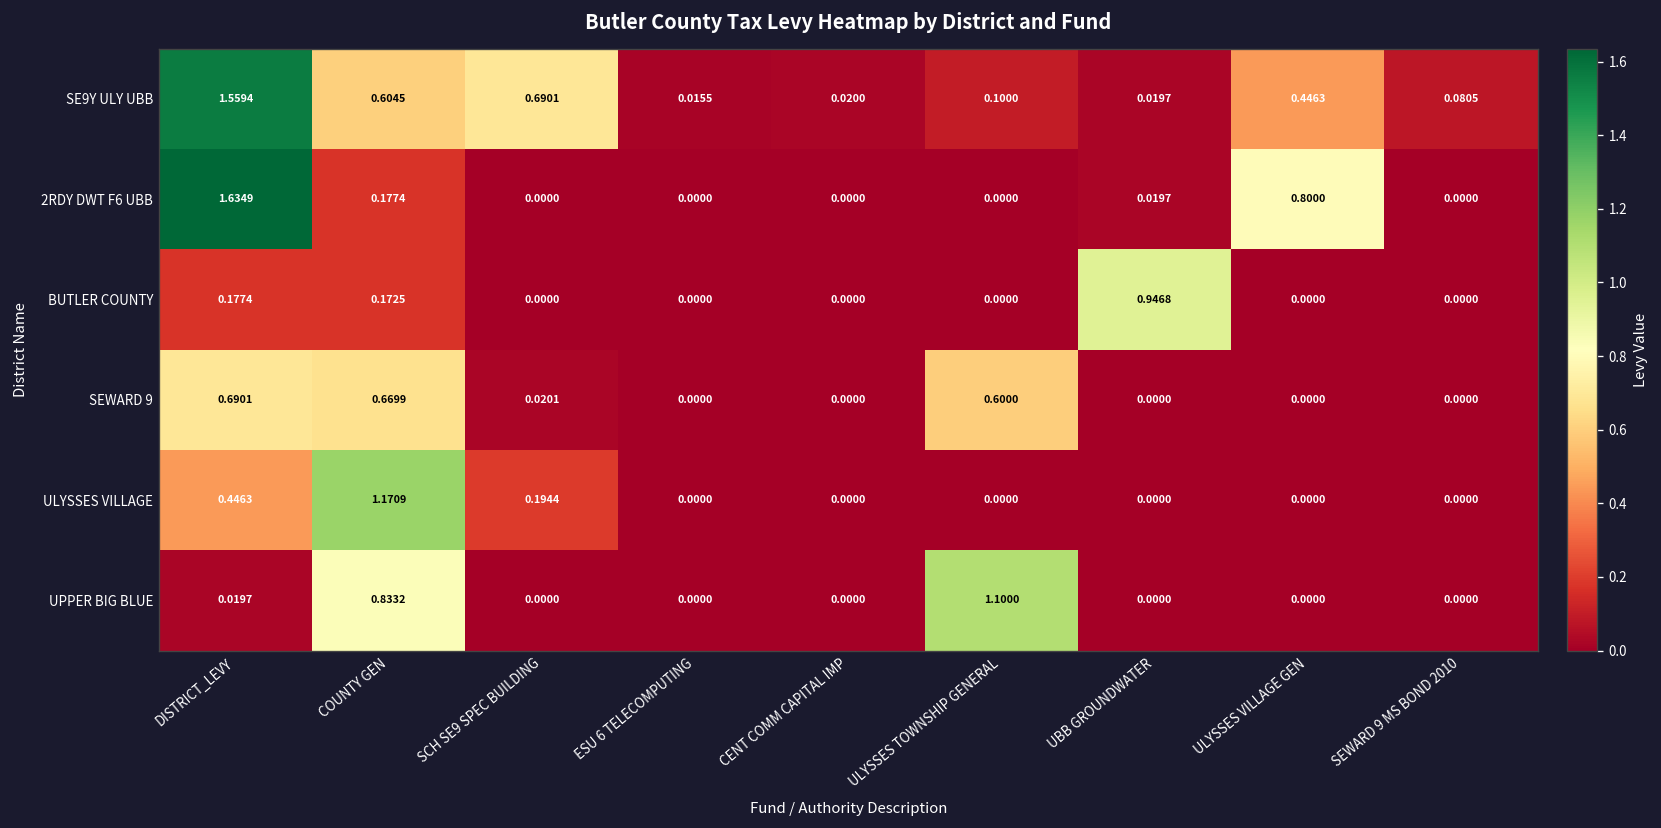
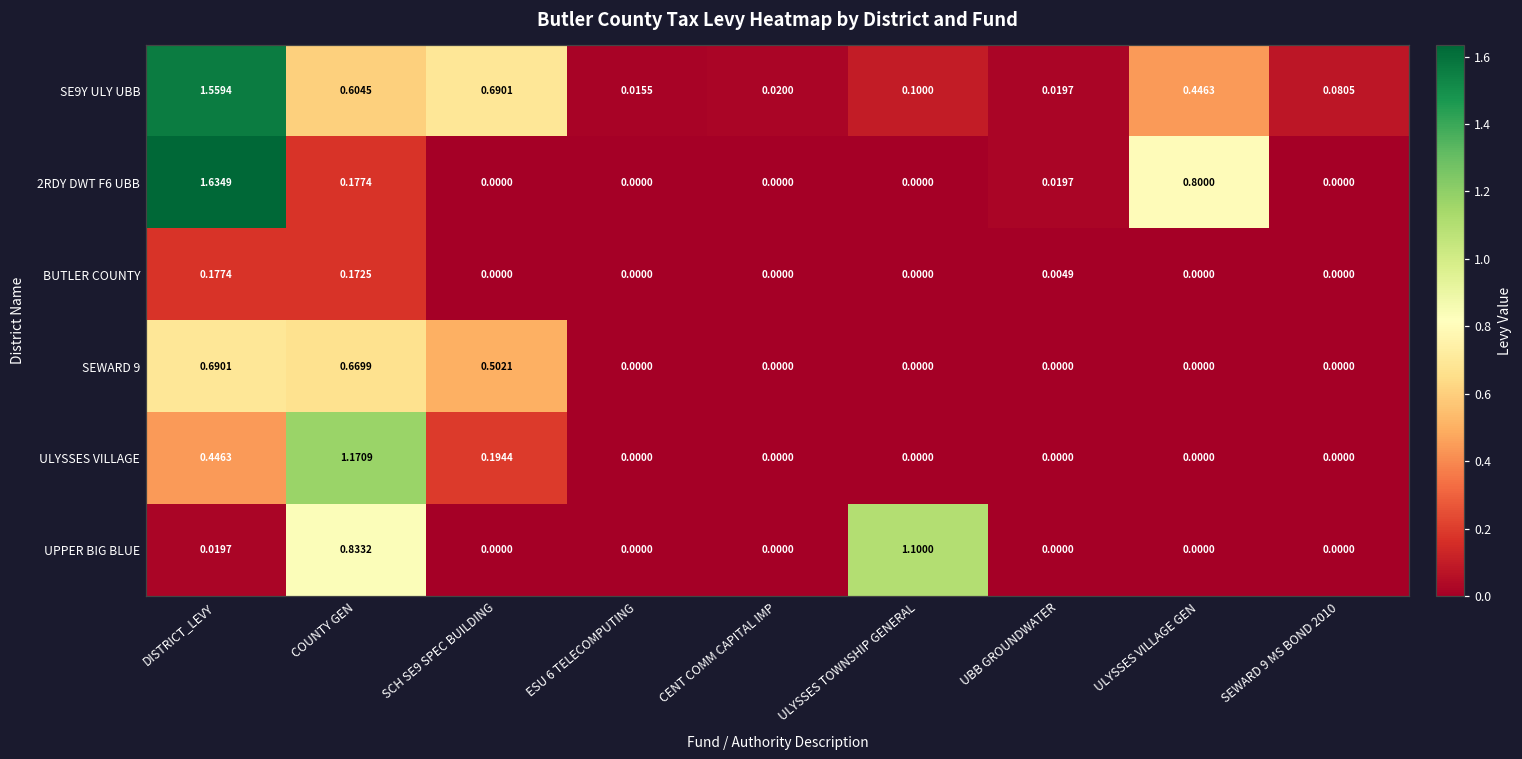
  {
    "SE9Y ULY UBB": {
      "DISTRICT_LEVY": 1.5594,
      "COUNTY GEN": 0.6045,
      "SCH SE9 SPEC BUILDING": 0.6901,
      "ESU 6 TELECOMPUTING": 0.0155,
      "CENT COMM CAPITAL IMP": 0.0200,
      "ULYSSES TOWNSHIP GENERAL": 0.1000,
      "UBB GROUNDWATER": 0.0197,
      "ULYSSES VILLAGE GEN": 0.4463,
      "SEWARD 9 MS BOND 2010": 0.0805
    },
    "2RDY DWT F6 UBB": {
      "DISTRICT_LEVY": 1.6349,
      "COUNTY GEN": 0.1774,
      "SCH SE9 SPEC BUILDING": 0.0000,
      "ESU 6 TELECOMPUTING": 0.0000,
      "CENT COMM CAPITAL IMP": 0.0000,
      "ULYSSES TOWNSHIP GENERAL": 0.0000,
      "UBB GROUNDWATER": 0.0197,
      "ULYSSES VILLAGE GEN": 0.8000,
      "SEWARD 9 MS BOND 2010": 0.0000
    },
    "BUTLER COUNTY": {
      "DISTRICT_LEVY": 0.1774,
      "COUNTY GEN": 0.1725,
      "SCH SE9 SPEC BUILDING": 0.0000,
      "ESU 6 TELECOMPUTING": 0.0000,
      "CENT COMM CAPITAL IMP": 0.0000,
      "ULYSSES TOWNSHIP GENERAL": 0.0000,
-     "UBB GROUNDWATER": 0.9468,
+     "UBB GROUNDWATER": 0.0049,
      "ULYSSES VILLAGE GEN": 0.0000,
      "SEWARD 9 MS BOND 2010": 0.0000
    },
    "SEWARD 9": {
      "DISTRICT_LEVY": 0.6901,
      "COUNTY GEN": 0.6699,
-     "SCH SE9 SPEC BUILDING": 0.0201,
+     "SCH SE9 SPEC BUILDING": 0.5021,
      "ESU 6 TELECOMPUTING": 0.0000,
      "CENT COMM CAPITAL IMP": 0.0000,
-     "ULYSSES TOWNSHIP GENERAL": 0.6000,
+     "ULYSSES TOWNSHIP GENERAL": 0.0000,
      "UBB GROUNDWATER": 0.0000,
      "ULYSSES VILLAGE GEN": 0.0000,
      "SEWARD 9 MS BOND 2010": 0.0000
    },
    "ULYSSES VILLAGE": {
      "DISTRICT_LEVY": 0.4463,
      "COUNTY GEN": 1.1709,
      "SCH SE9 SPEC BUILDING": 0.1944,
      "ESU 6 TELECOMPUTING": 0.0000,
      "CENT COMM CAPITAL IMP": 0.0000,
      "ULYSSES TOWNSHIP GENERAL": 0.0000,
      "UBB GROUNDWATER": 0.0000,
      "ULYSSES VILLAGE GEN": 0.0000,
      "SEWARD 9 MS BOND 2010": 0.0000
    },
    "UPPER BIG BLUE": {
      "DISTRICT_LEVY": 0.0197,
      "COUNTY GEN": 0.8332,
      "SCH SE9 SPEC BUILDING": 0.0000,
      "ESU 6 TELECOMPUTING": 0.0000,
      "CENT COMM CAPITAL IMP": 0.0000,
      "ULYSSES TOWNSHIP GENERAL": 1.1000,
      "UBB GROUNDWATER": 0.0000,
      "ULYSSES VILLAGE GEN": 0.0000,
      "SEWARD 9 MS BOND 2010": 0.0000
    }
  }
